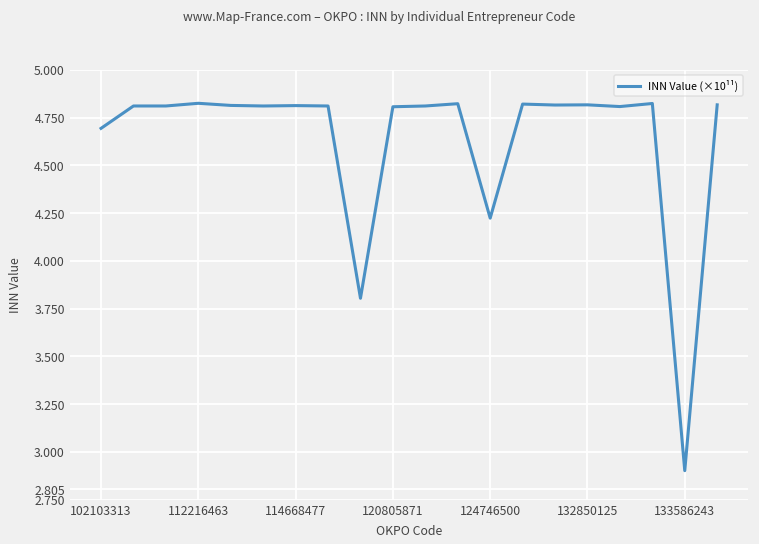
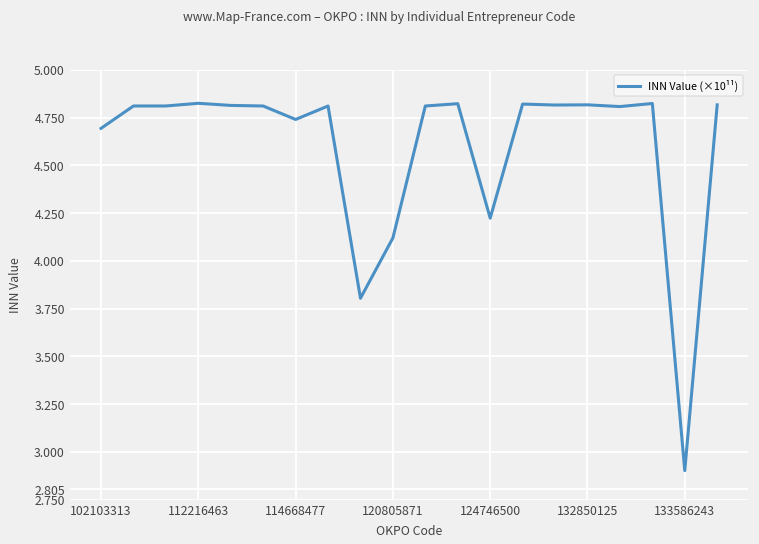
  {
    "102103313": 4.69,
    "112216463": 4.83,
-   "114668477": 4.81,
-   "120805871": 4.81,
+   "114668477": 4.74,
+   "120805871": 4.12,
    "124746500": 4.22,
    "132850125": 4.82,
    "133586243": 2.90
  }
